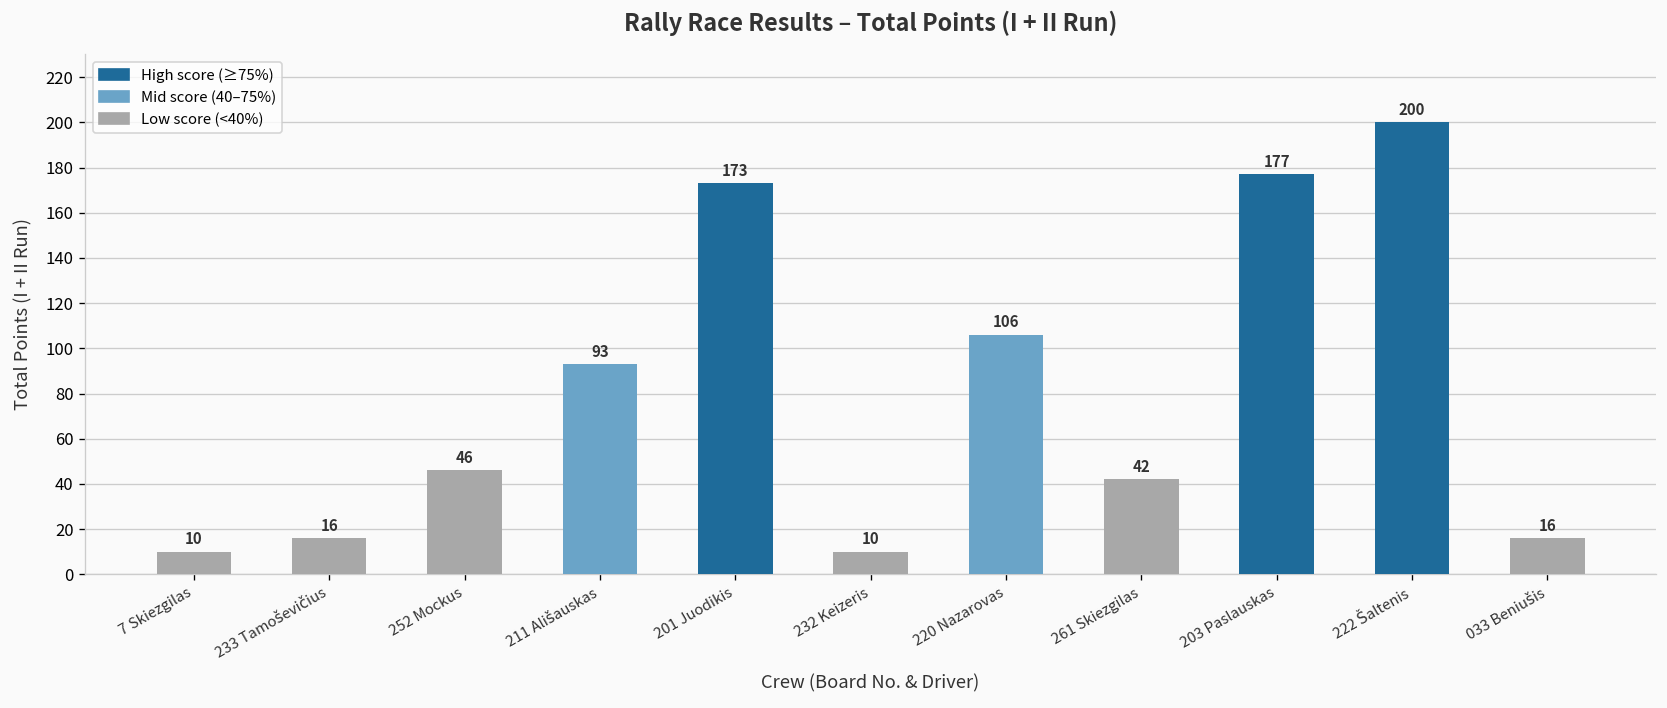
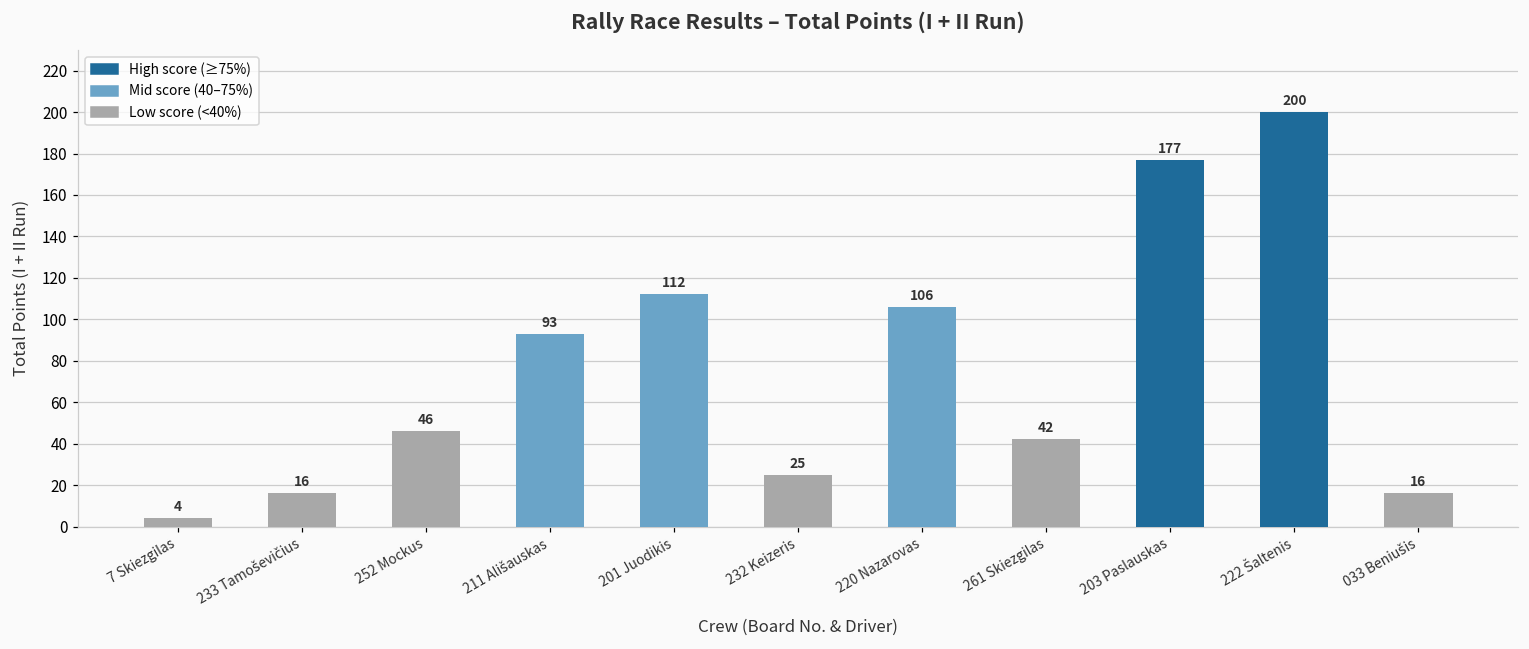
  {
-   "7 Skiezgilas": 10,
+   "7 Skiezgilas": 4,
    "233 Tamoševičius": 16,
    "252 Mockus": 46,
    "211 Ališauskas": 93,
-   "201 Juodikis": 173,
-   "232 Keizeris": 10,
+   "201 Juodikis": 112,
+   "232 Keizeris": 25,
    "220 Nazarovas": 106,
    "261 Skiezgilas": 42,
    "203 Paslauskas": 177,
    "222 Šaltenis": 200,
    "033 Beniušis": 16
  }
